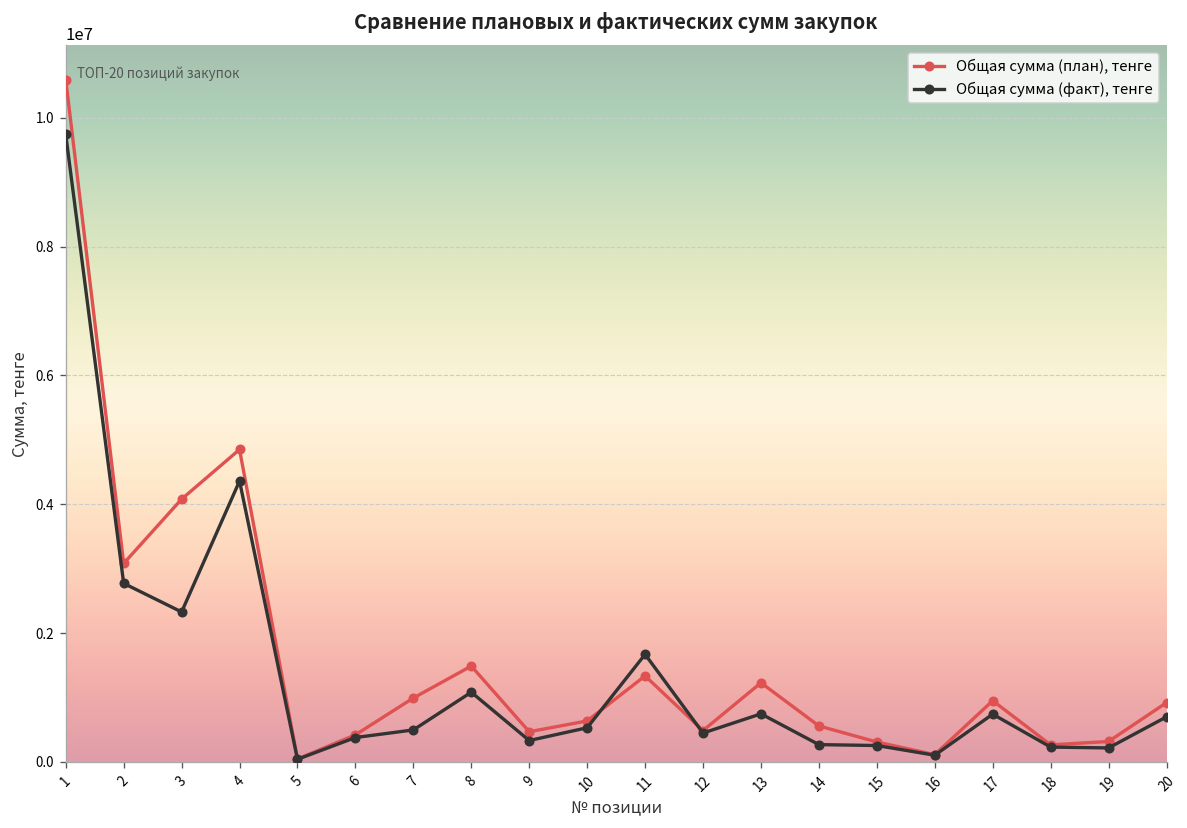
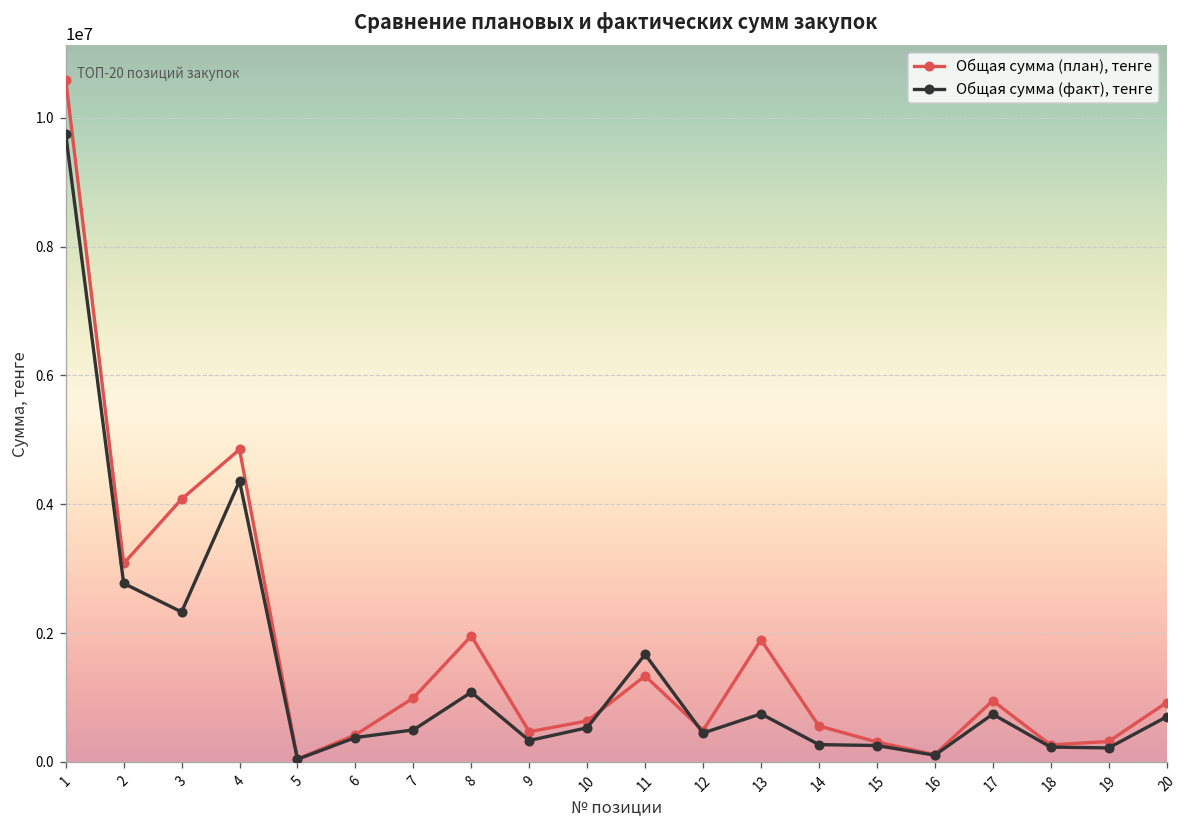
  {
    "Общая сумма (план), тенге": {
      "1": 10600000,
      "2": 3100000,
      "3": 4100000,
      "4": 4900000,
      "7": 1000000,
-     "8": 1500000,
+     "8": 2000000,
      "9": 500000,
      "10": 600000,
      "11": 1300000,
-     "13": 1200000,
+     "13": 1900000,
      "14": 600000,
      "15": 300000,
      "17": 1000000,
      "19": 300000,
      "20": 900000
    },
    "Общая сумма (факт), тенге": {
      "1": 9700000,
      "2": 2800000,
      "3": 2300000,
      "4": 4400000,
      "7": 500000,
      "8": 1100000,
      "9": 300000,
      "10": 500000,
      "11": 1700000,
      "13": 700000,
      "14": 300000,
      "15": 300000,
      "17": 700000,
      "19": 200000,
      "20": 700000
    }
  }
